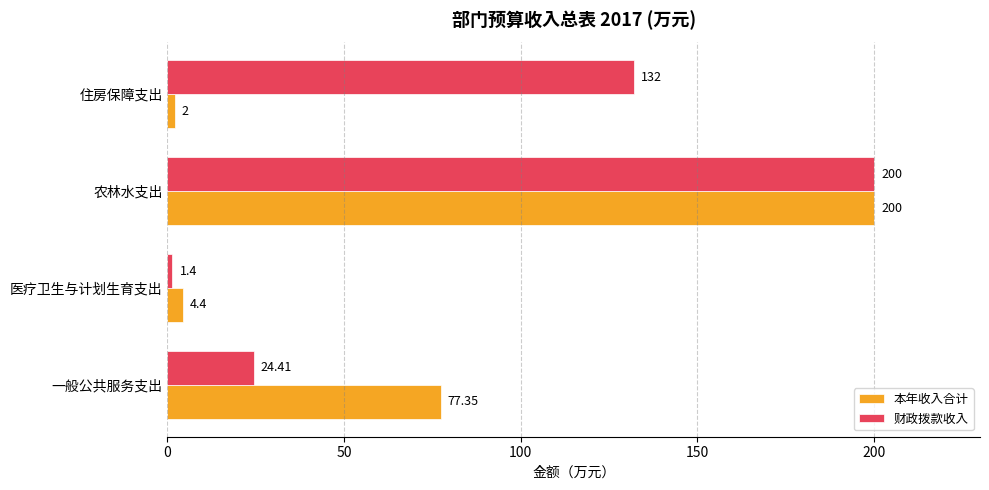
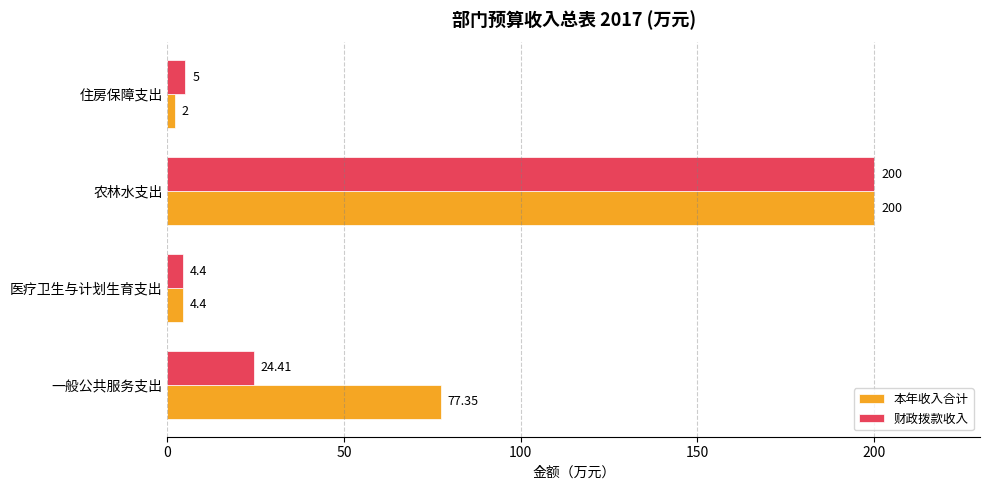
  {
    "本年收入合计": {
      "住房保障支出": 2,
      "农林水支出": 200,
      "医疗卫生与计划生育支出": 4.4,
      "一般公共服务支出": 77.35
    },
    "财政拨款收入": {
-     "住房保障支出": 132,
+     "住房保障支出": 5,
      "农林水支出": 200,
-     "医疗卫生与计划生育支出": 1.4,
+     "医疗卫生与计划生育支出": 4.4,
      "一般公共服务支出": 24.41
    }
  }
